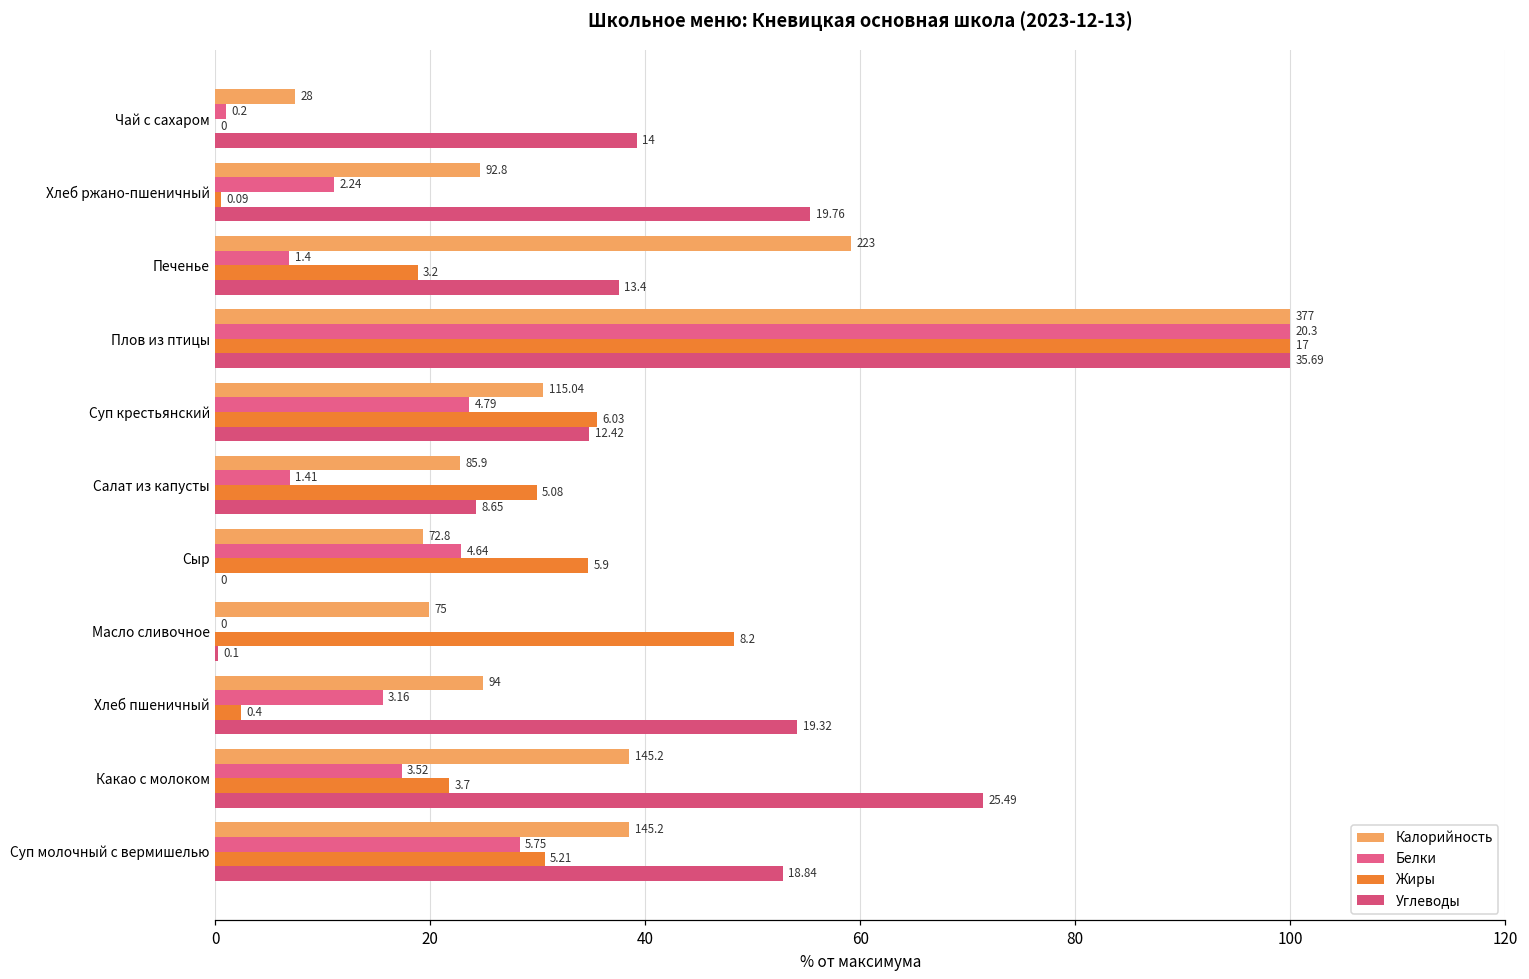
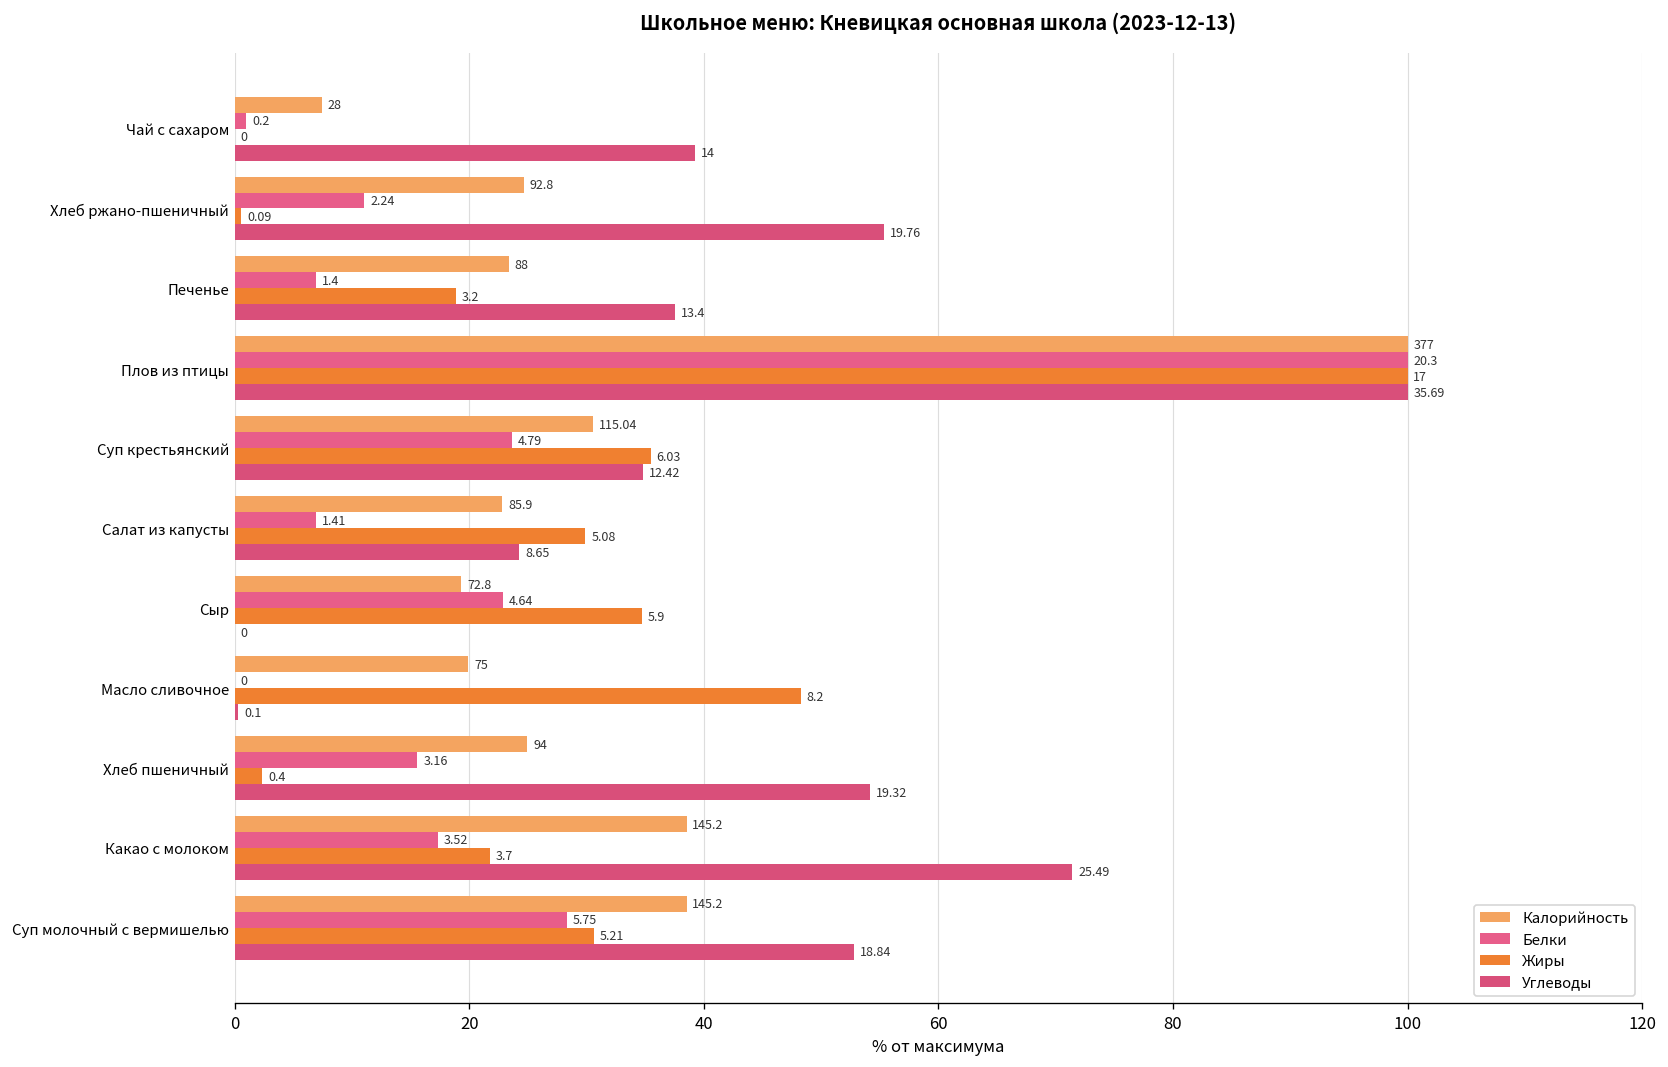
  {
    "Калорийность": {
-     "Печенье": 223
+     "Печенье": 88
    },
    "Жиры": {
      "Чай с сахаром": 0
    }
  }
